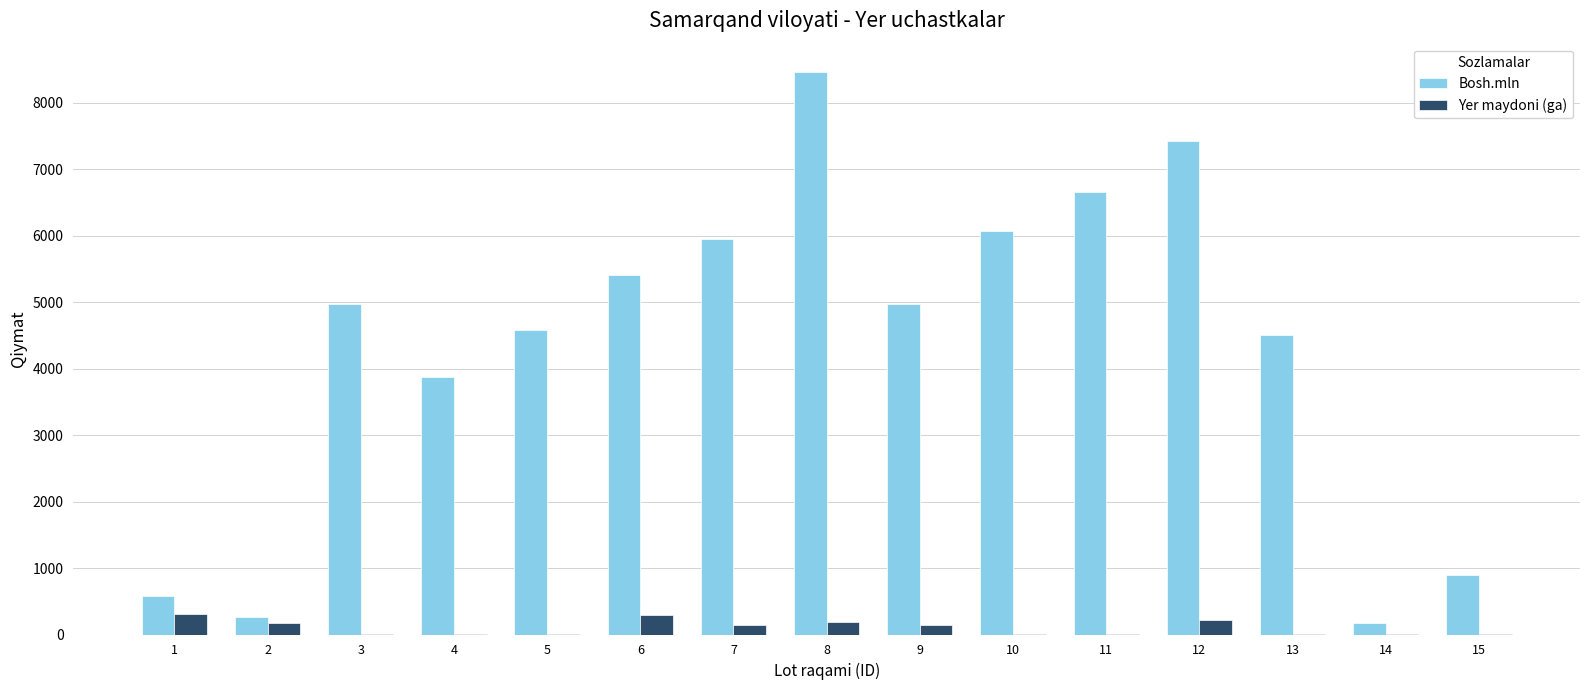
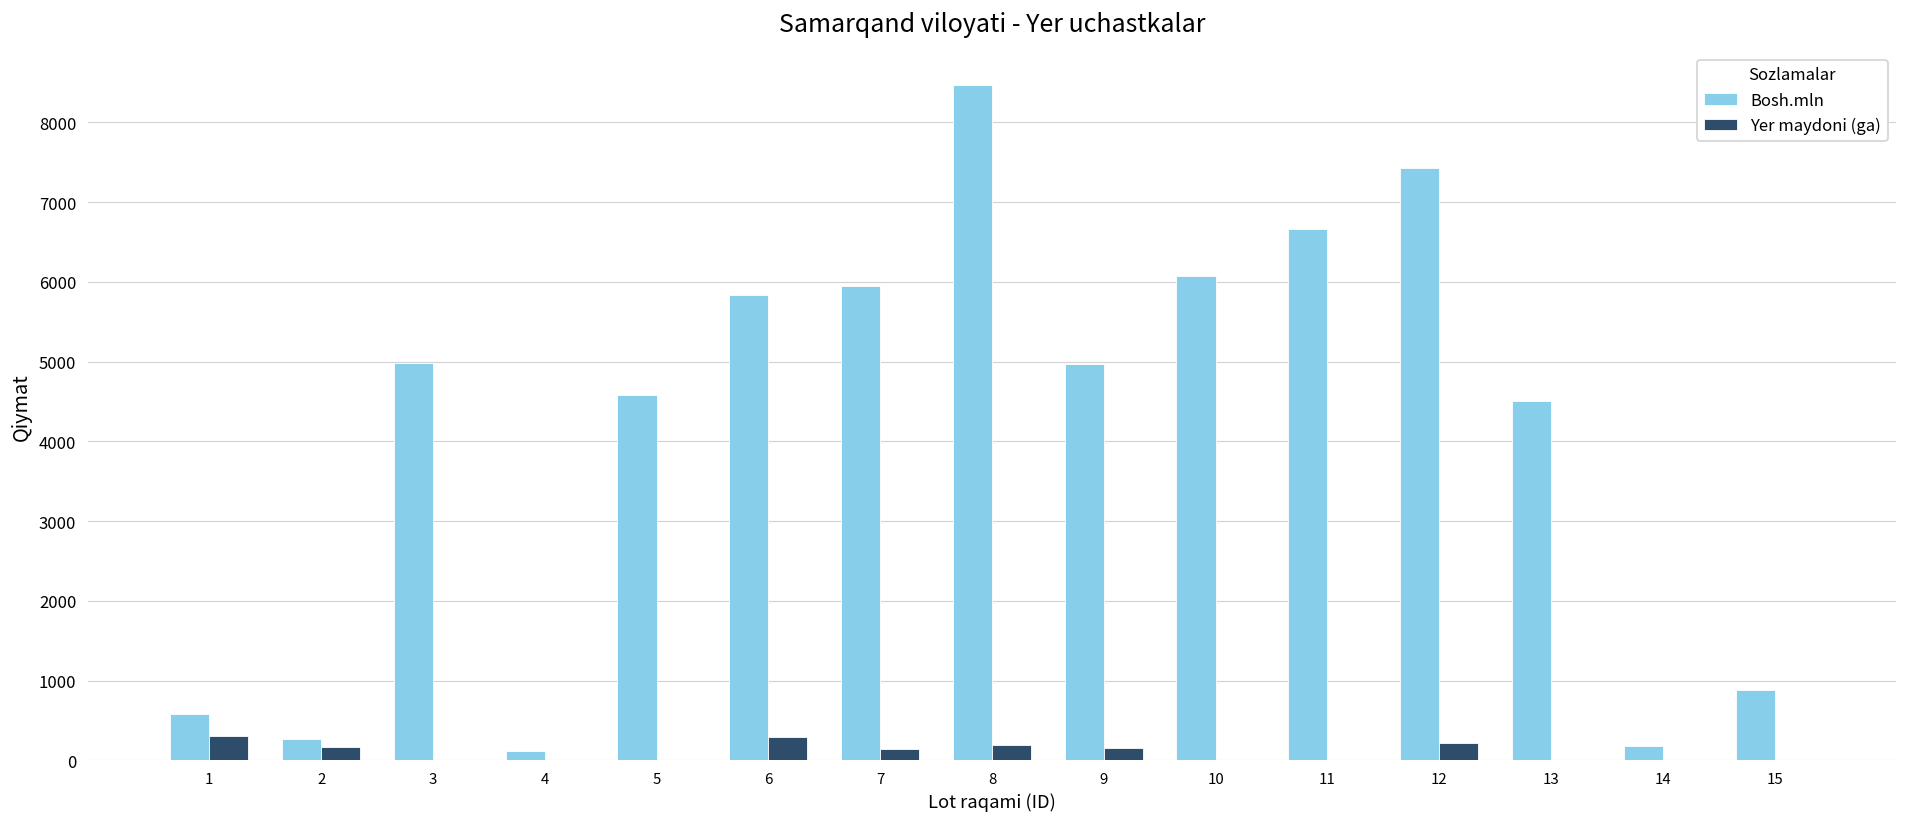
  {
    "Bosh.mln": {
      "1": 600,
      "2": 300,
      "3": 5000,
-     "4": 3900,
+     "4": 100,
      "5": 4600,
-     "6": 5400,
+     "6": 5800,
      "7": 6000,
      "8": 8500,
      "9": 5000,
      "10": 6100,
      "11": 6700,
      "12": 7400,
      "13": 4500,
      "14": 200,
      "15": 900
    },
    "Yer maydoni (ga)": {
      "1": 300,
      "2": 200,
      "6": 300,
      "7": 100,
      "8": 200,
      "9": 200,
      "12": 200
    }
  }
